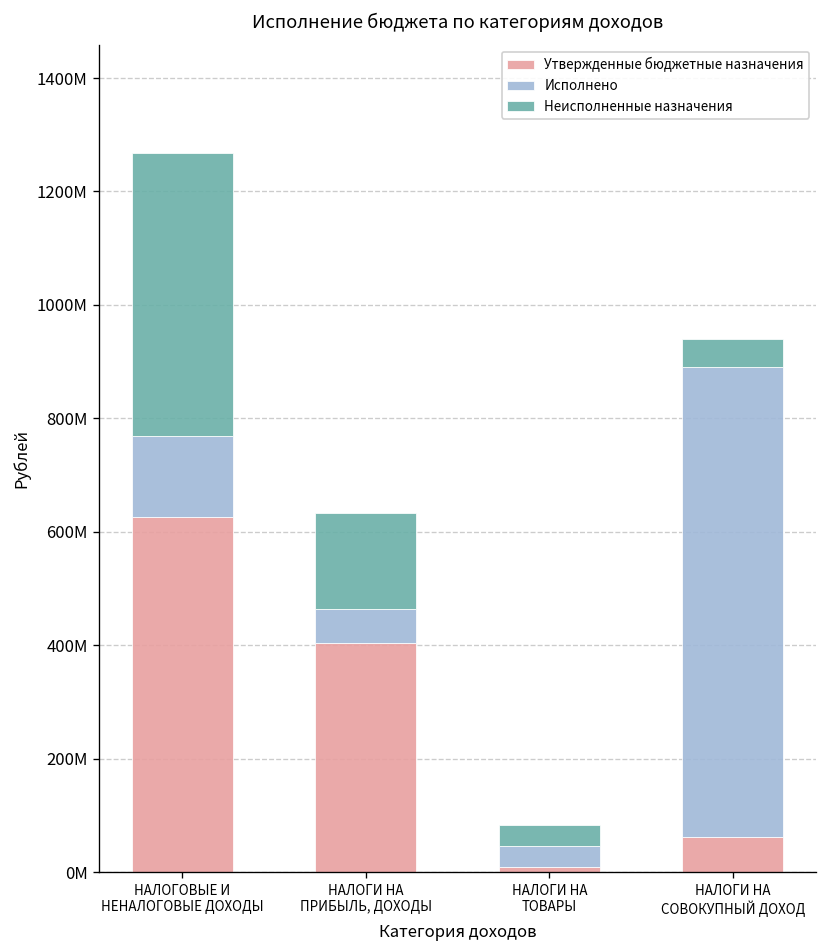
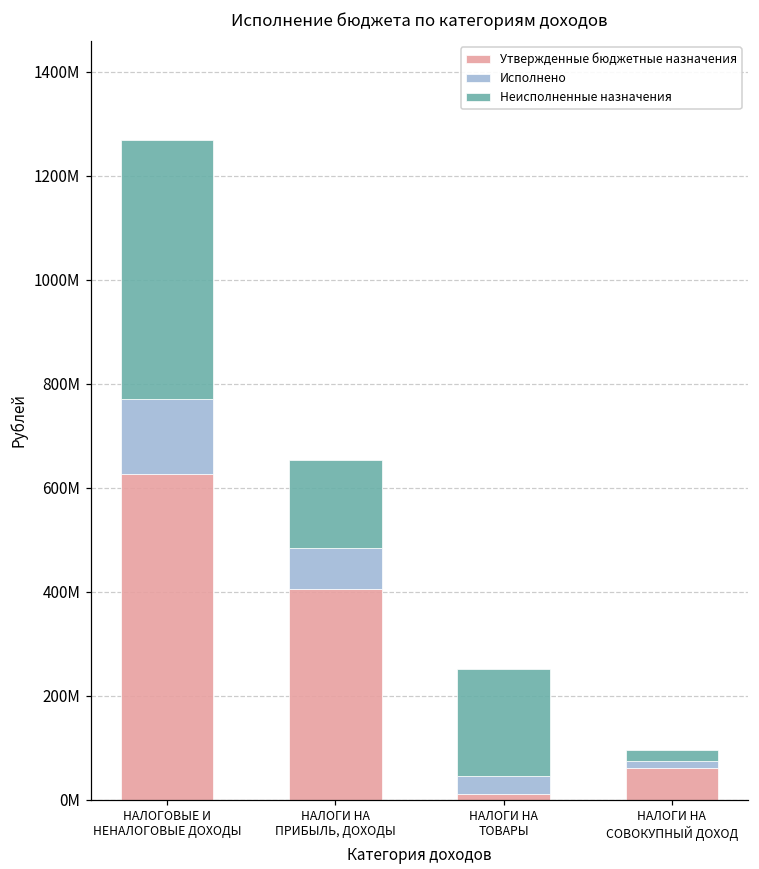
  {
    "Утвержденные бюджетные назначения": {
      "НАЛОГОВЫЕ И НЕНАЛОГОВЫЕ ДОХОДЫ": 630000000,
      "НАЛОГИ НА ПРИБЫЛЬ, ДОХОДЫ": 400000000,
      "НАЛОГИ НА ТОВАРЫ": 10000000,
      "НАЛОГИ НА СОВОКУПНЫЙ ДОХОД": 60000000
    },
    "Исполнено": {
      "НАЛОГОВЫЕ И НЕНАЛОГОВЫЕ ДОХОДЫ": 140000000,
-     "НАЛОГИ НА ПРИБЫЛЬ, ДОХОДЫ": 60000000,
+     "НАЛОГИ НА ПРИБЫЛЬ, ДОХОДЫ": 80000000,
      "НАЛОГИ НА ТОВАРЫ": 40000000,
-     "НАЛОГИ НА СОВОКУПНЫЙ ДОХОД": 830000000
+     "НАЛОГИ НА СОВОКУПНЫЙ ДОХОД": 10000000
    },
    "Неисполненные назначения": {
      "НАЛОГОВЫЕ И НЕНАЛОГОВЫЕ ДОХОДЫ": 500000000,
      "НАЛОГИ НА ПРИБЫЛЬ, ДОХОДЫ": 170000000,
-     "НАЛОГИ НА ТОВАРЫ": 40000000,
-     "НАЛОГИ НА СОВОКУПНЫЙ ДОХОД": 50000000
+     "НАЛОГИ НА ТОВАРЫ": 210000000,
+     "НАЛОГИ НА СОВОКУПНЫЙ ДОХОД": 20000000
    }
  }
